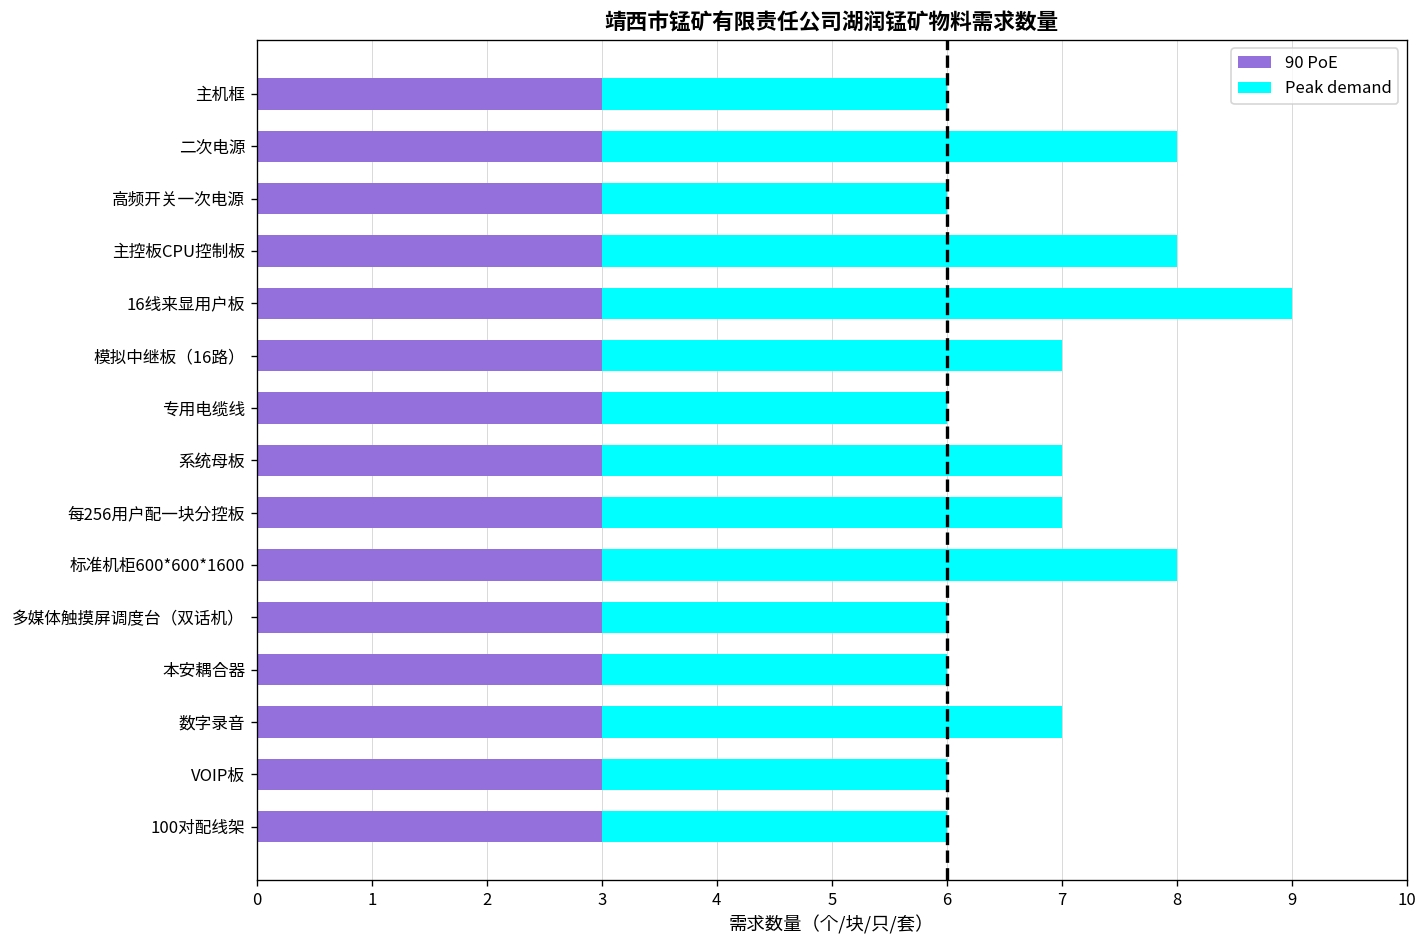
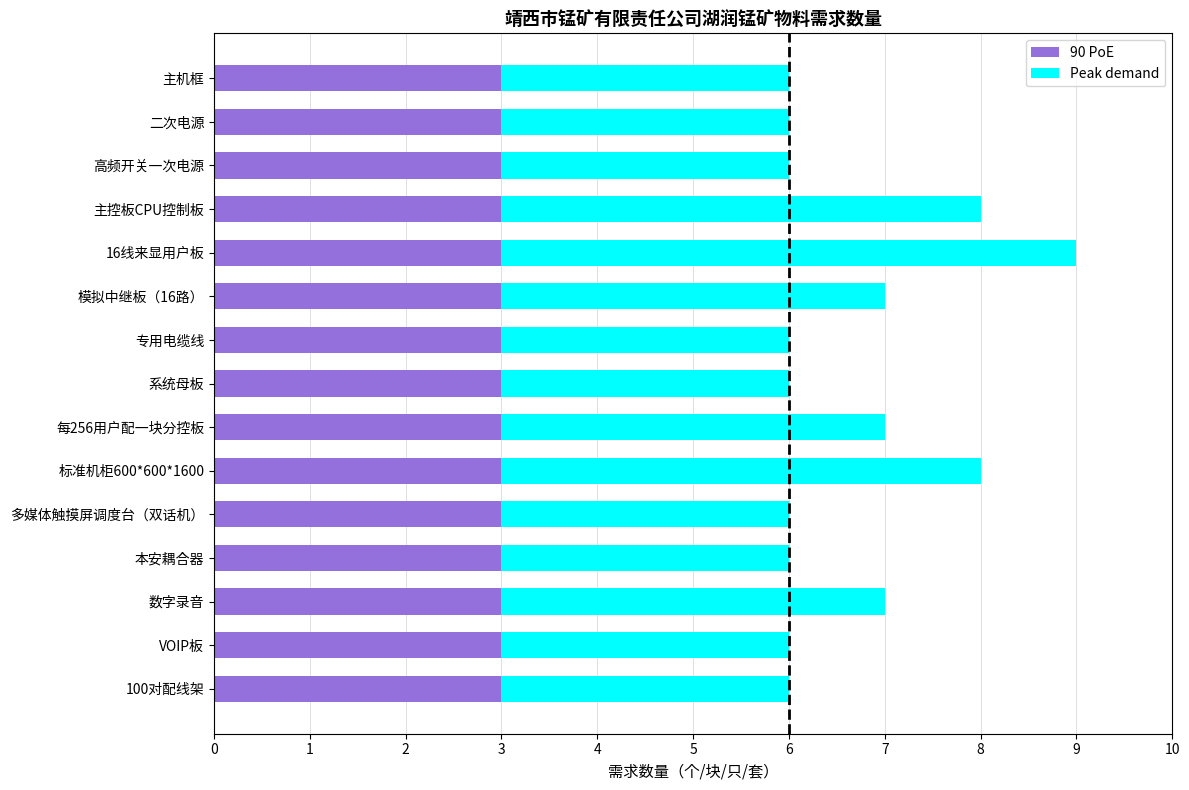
  {
    "90 PoE": {
      "主机框": 3,
      "二次电源": 3,
      "高频开关一次电源": 3,
      "主控板CPU控制板": 3,
      "16线来显用户板": 3,
      "模拟中继板（16路）": 3,
      "专用电缆线": 3,
      "系统母板": 3,
      "每256用户配一块分控板": 3,
      "标准机柜600*600*1600": 3,
      "多媒体触摸屏调度台（双话机）": 3,
      "本安耦合器": 3,
      "数字录音": 3,
      "VOIP板": 3,
      "100对配线架": 3
    },
    "Peak demand": {
      "主机框": 3,
-     "二次电源": 5,
+     "二次电源": 3,
      "高频开关一次电源": 3,
      "主控板CPU控制板": 5,
      "16线来显用户板": 6,
      "模拟中继板（16路）": 4,
      "专用电缆线": 3,
-     "系统母板": 4,
+     "系统母板": 3,
      "每256用户配一块分控板": 4,
      "标准机柜600*600*1600": 5,
      "多媒体触摸屏调度台（双话机）": 3,
      "本安耦合器": 3,
      "数字录音": 4,
      "VOIP板": 3,
      "100对配线架": 3
    }
  }
